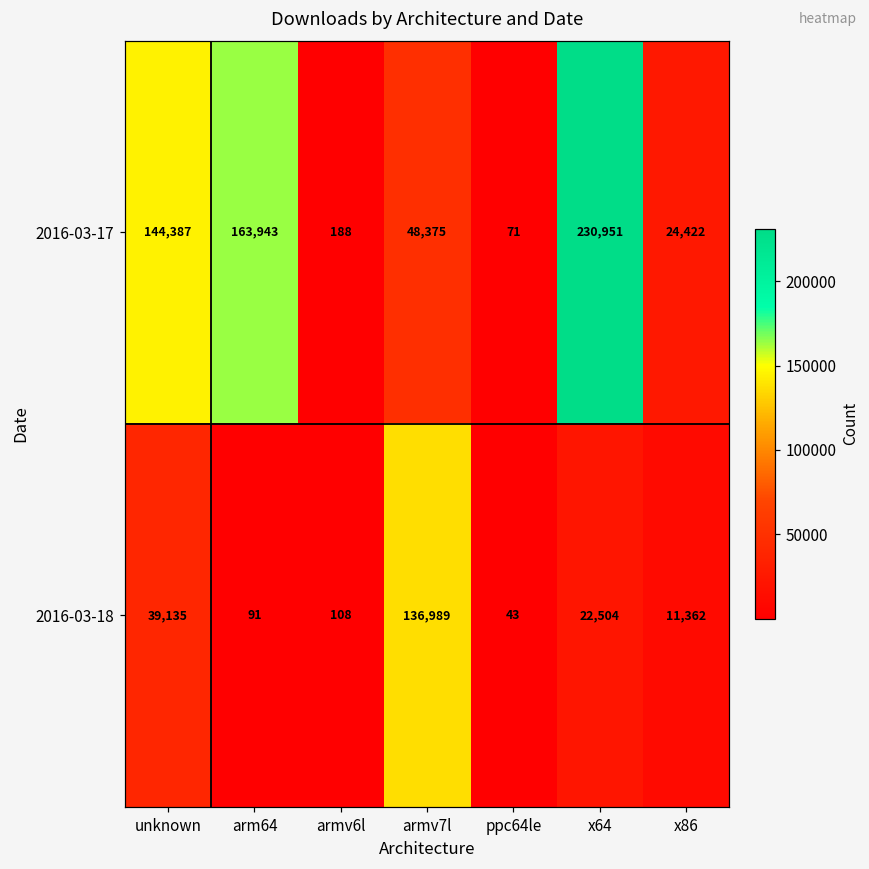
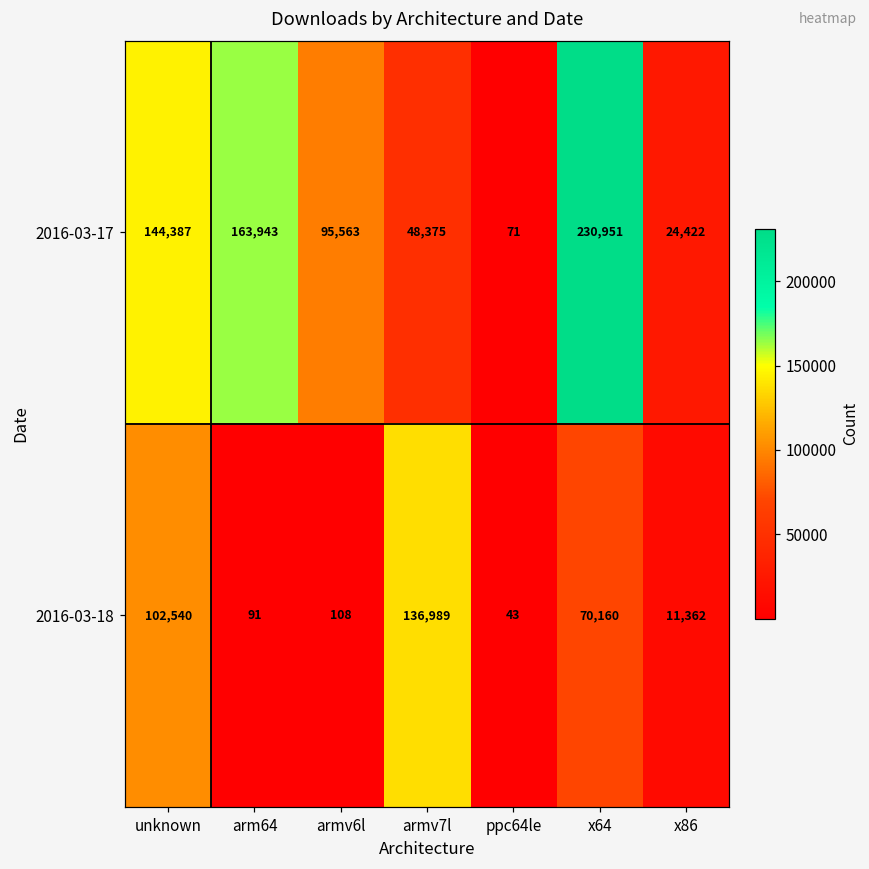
  {
    "2016-03-17": {
      "unknown": "144,387",
      "arm64": "163,943",
-     "armv6l": "188",
+     "armv6l": "95,563",
      "armv7l": "48,375",
      "ppc64le": "71",
      "x64": "230,951",
      "x86": "24,422"
    },
    "2016-03-18": {
-     "unknown": "39,135",
+     "unknown": "102,540",
      "arm64": "91",
      "armv6l": "108",
      "armv7l": "136,989",
      "ppc64le": "43",
-     "x64": "22,504",
+     "x64": "70,160",
      "x86": "11,362"
    }
  }
